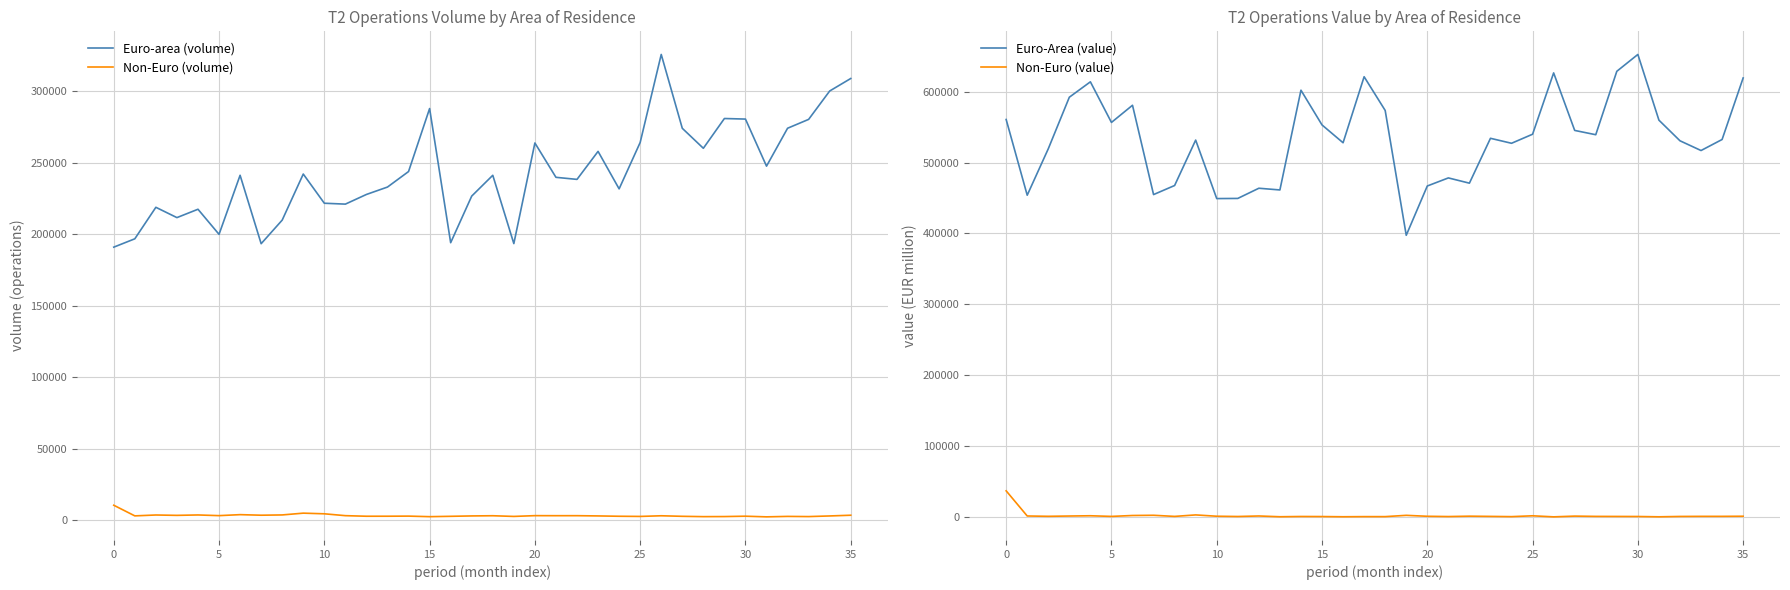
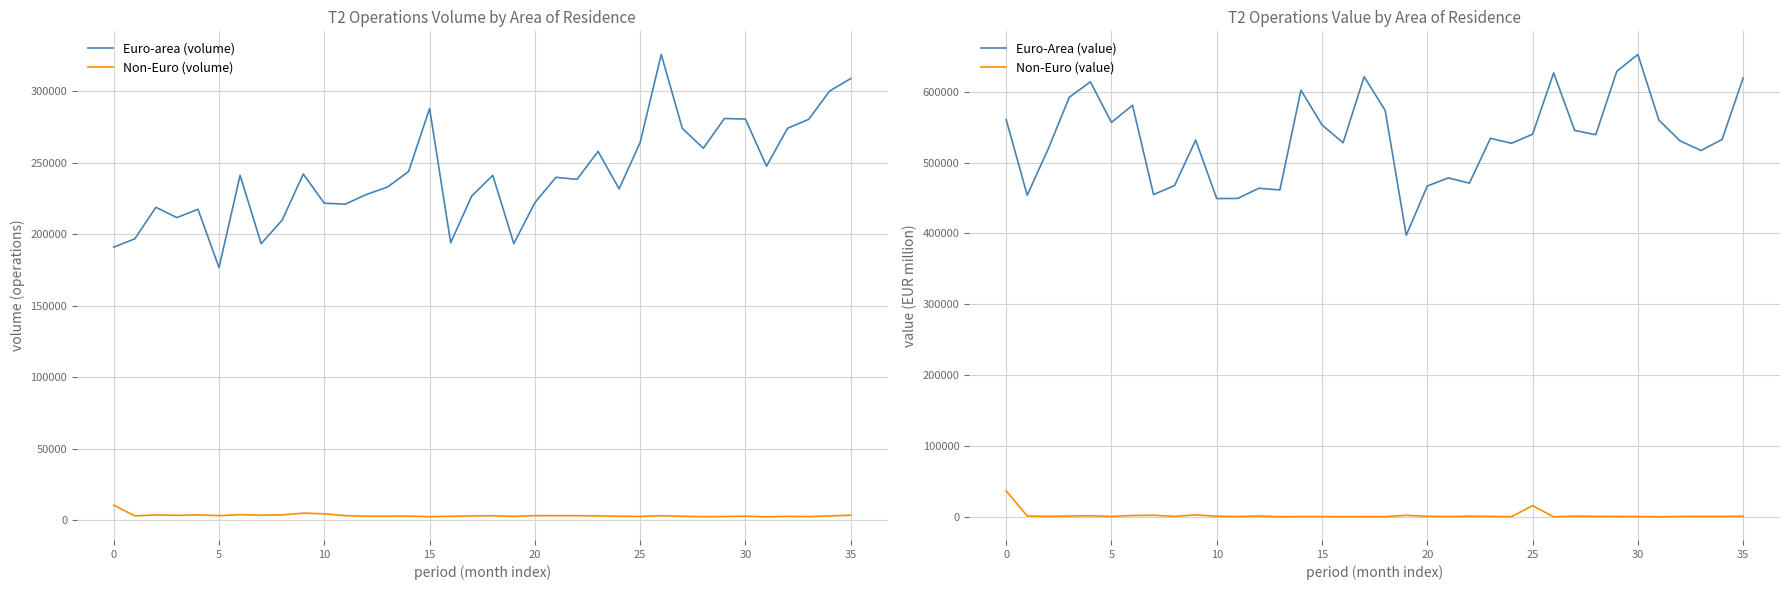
  {
    "T2 Operations Volume by Area of Residence": {
      "Euro-area (volume)": {
        "0": 191000,
-       "5": 200000,
+       "5": 177000,
        "10": 222000,
        "15": 288000,
-       "20": 264000,
+       "20": 222000,
        "25": 264000,
        "30": 281000,
        "35": 309000
      },
      "Non-Euro (volume)": {
        "0": 10000,
        "5": 3000,
        "10": 4000,
        "15": 2000,
        "20": 3000,
        "25": 2000,
        "30": 3000,
        "35": 3000
      }
    },
    "T2 Operations Value by Area of Residence": {
      "Euro-Area (value)": {
        "0": 560000,
        "5": 560000,
        "10": 450000,
        "15": 550000,
        "20": 470000,
        "25": 540000,
        "30": 650000,
        "35": 620000
      },
      "Non-Euro (value)": {
        "0": 40000,
        "5": 0,
        "10": 0,
        "15": 0,
        "20": 0,
-       "25": 0,
+       "25": 20000,
        "30": 0,
        "35": 0
      }
    }
  }
